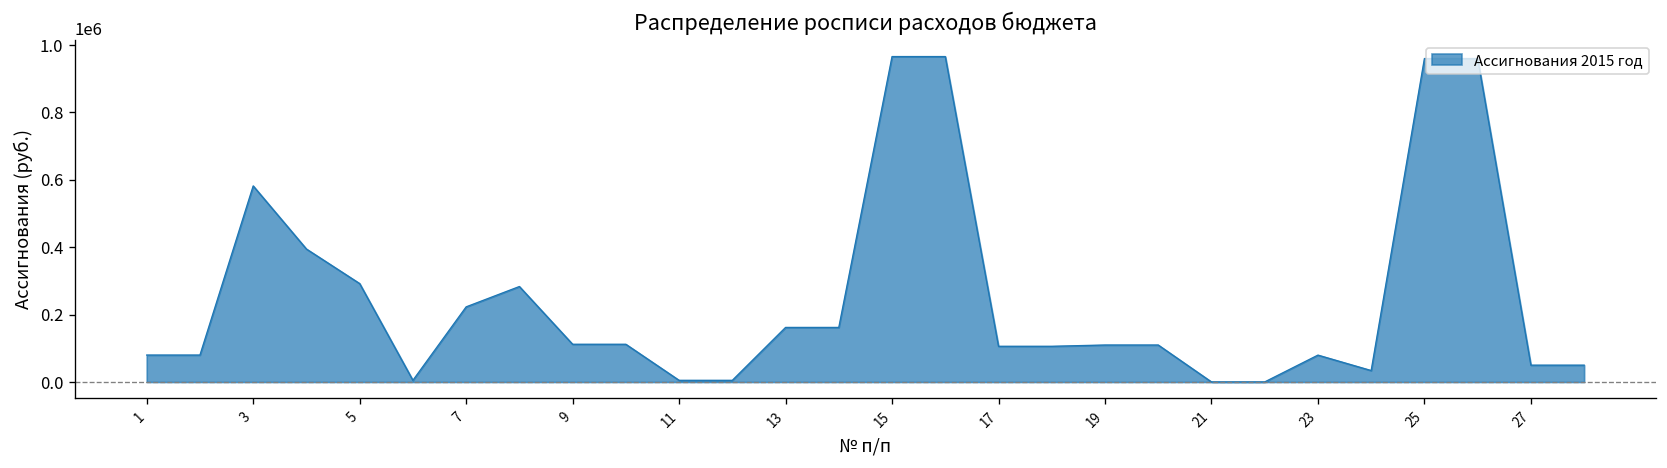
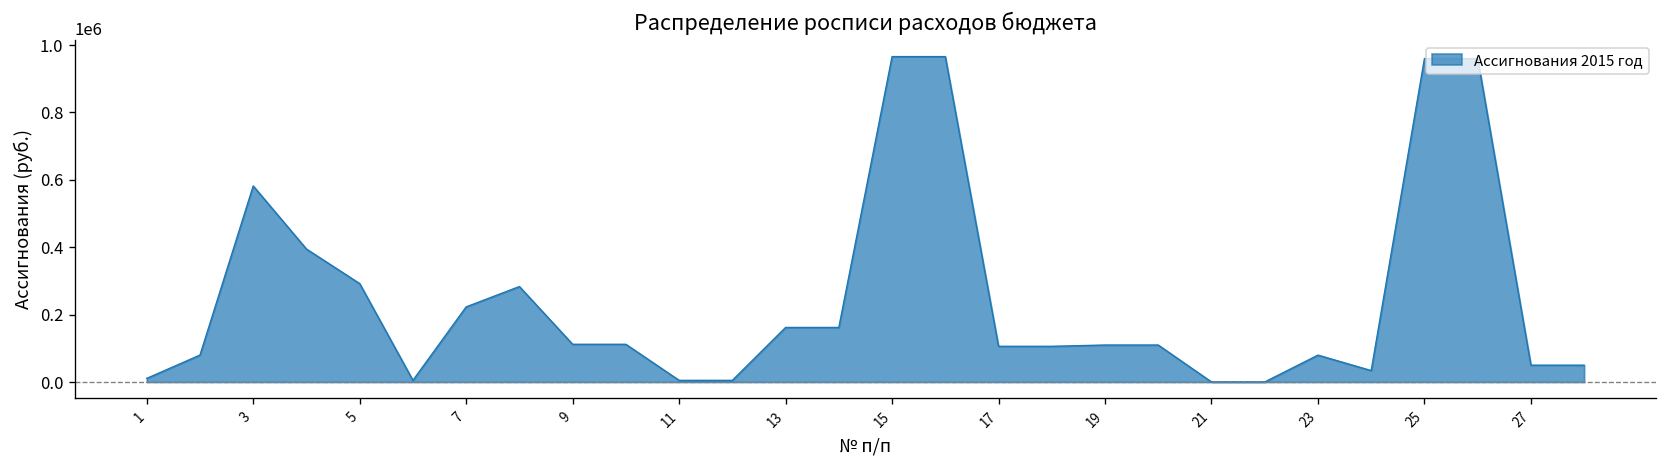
  {
-   "1": 80000,
+   "1": 10000,
    "3": 580000,
    "5": 290000,
    "7": 220000,
    "9": 110000,
    "11": 10000,
    "13": 160000,
    "15": 970000,
    "17": 110000,
    "19": 110000,
    "21": 0,
    "23": 80000,
    "25": 960000,
    "27": 50000
  }
